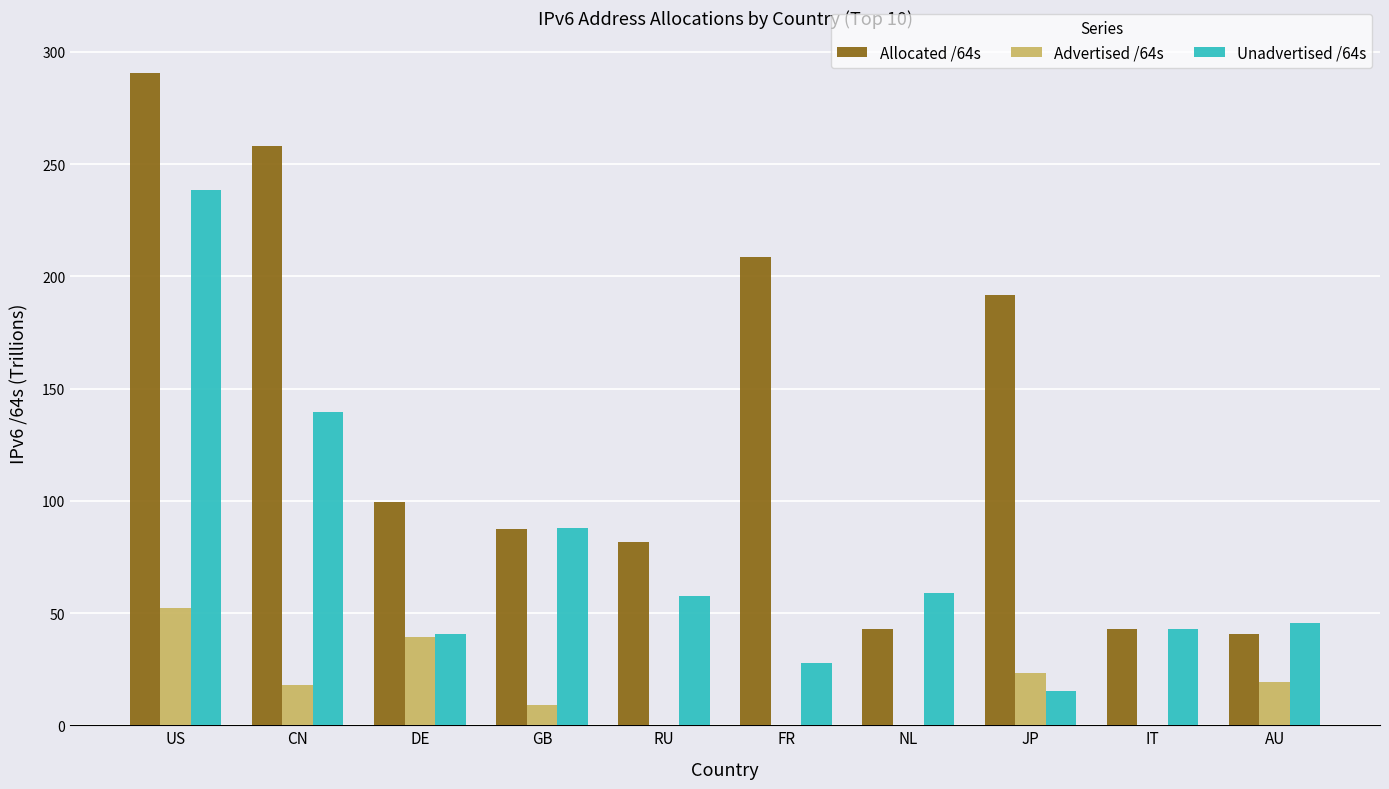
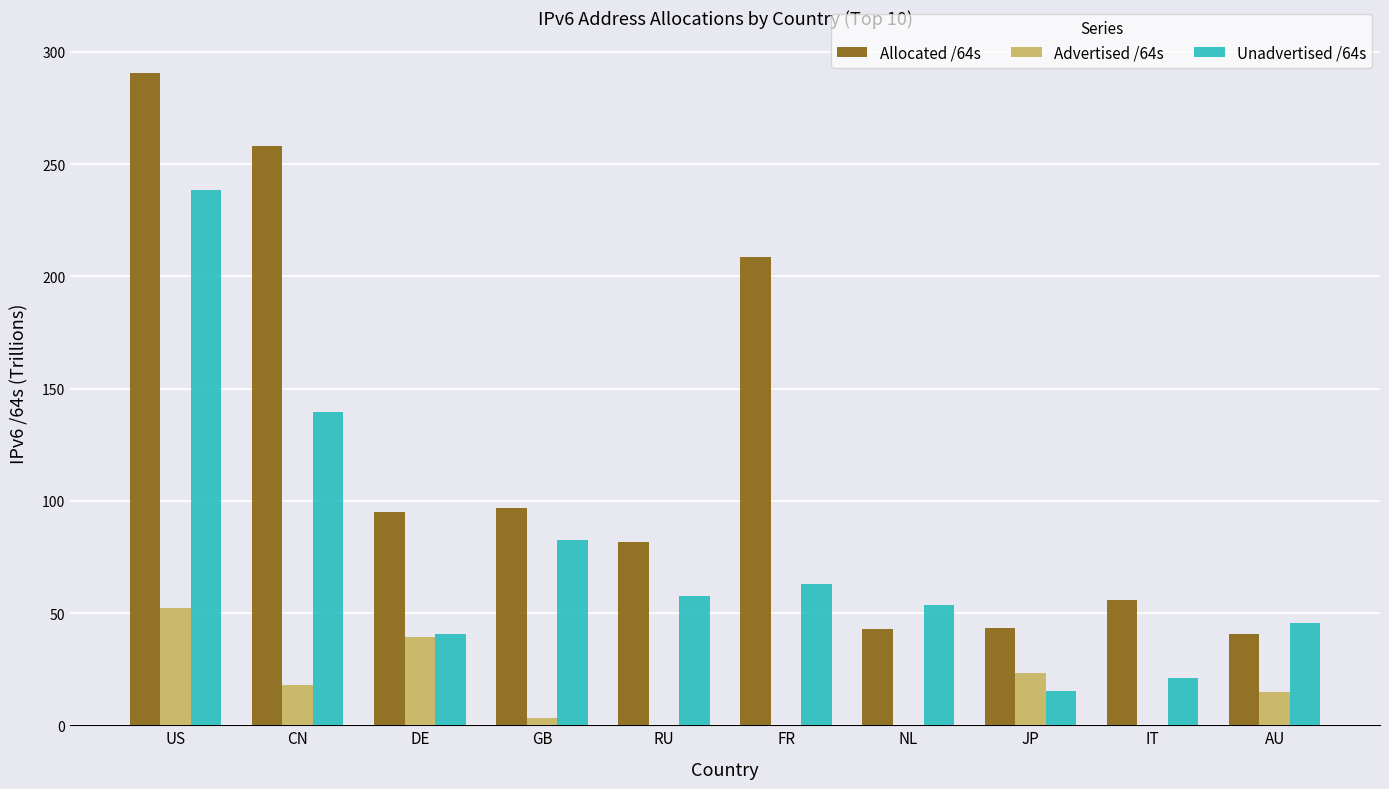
  {
    "Allocated /64s": {
      "US": 291,
      "CN": 258,
-     "DE": 100,
-     "GB": 87,
+     "DE": 95,
+     "GB": 97,
      "RU": 82,
      "FR": 208,
      "NL": 43,
-     "JP": 192,
-     "IT": 43,
+     "JP": 44,
+     "IT": 56,
      "AU": 41
    },
    "Advertised /64s": {
      "US": 52,
      "CN": 18,
      "DE": 39,
-     "GB": 9,
+     "GB": 3,
      "JP": 23,
-     "AU": 19
+     "AU": 15
    },
    "Unadvertised /64s": {
      "US": 239,
      "CN": 140,
      "DE": 41,
-     "GB": 88,
+     "GB": 82,
      "RU": 58,
-     "FR": 28,
-     "NL": 59,
+     "FR": 63,
+     "NL": 53,
      "JP": 15,
-     "IT": 43,
+     "IT": 21,
      "AU": 46
    }
  }
